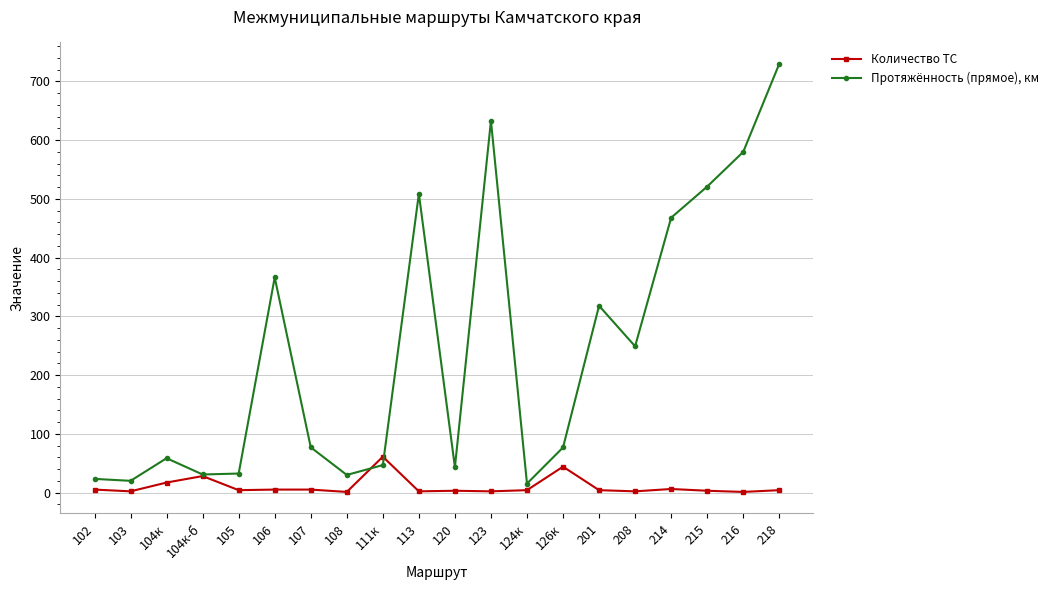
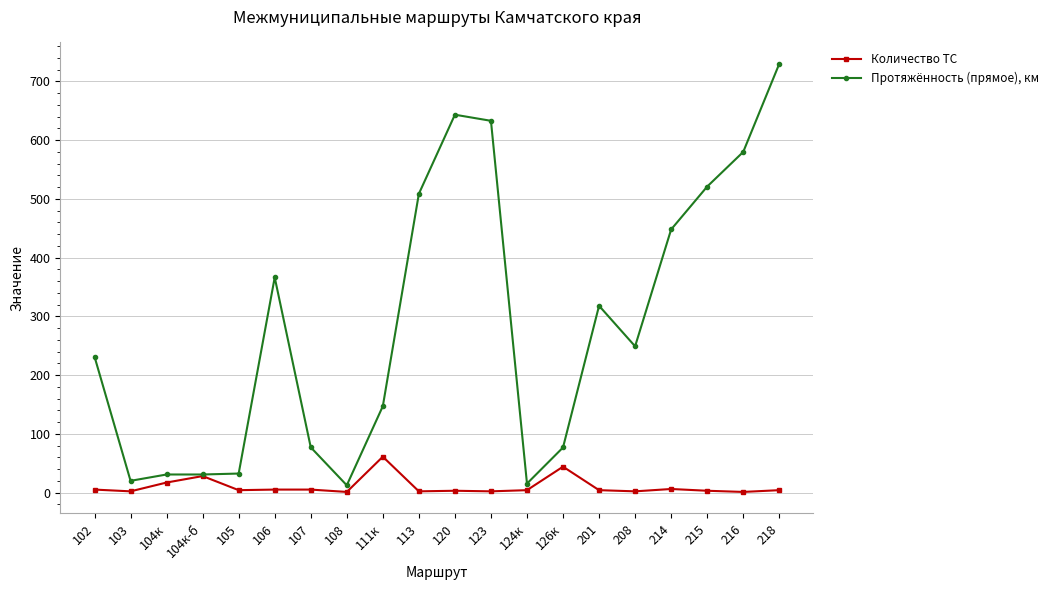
  {
    "Количество ТС": {
      "102": 10,
      "103": 0,
      "104к": 20,
      "105": 0,
      "106": 10,
      "107": 10,
      "108": 0,
      "111к": 60,
      "113": 0,
      "120": 0,
      "123": 0,
      "124к": 0,
      "126к": 40,
      "201": 0,
      "208": 0,
      "214": 10,
      "215": 0,
      "216": 0,
      "218": 0
    },
    "Протяжённость (прямое), км": {
-     "102": 20,
+     "102": 230,
      "103": 20,
-     "104к": 60,
+     "104к": 30,
      "105": 30,
      "106": 370,
      "107": 80,
-     "108": 30,
-     "111к": 50,
+     "108": 10,
+     "111к": 150,
      "113": 510,
-     "120": 40,
+     "120": 640,
      "123": 630,
      "124к": 20,
      "126к": 80,
      "201": 320,
      "208": 250,
-     "214": 470,
+     "214": 450,
      "215": 520,
      "216": 580,
      "218": 730
    }
  }
